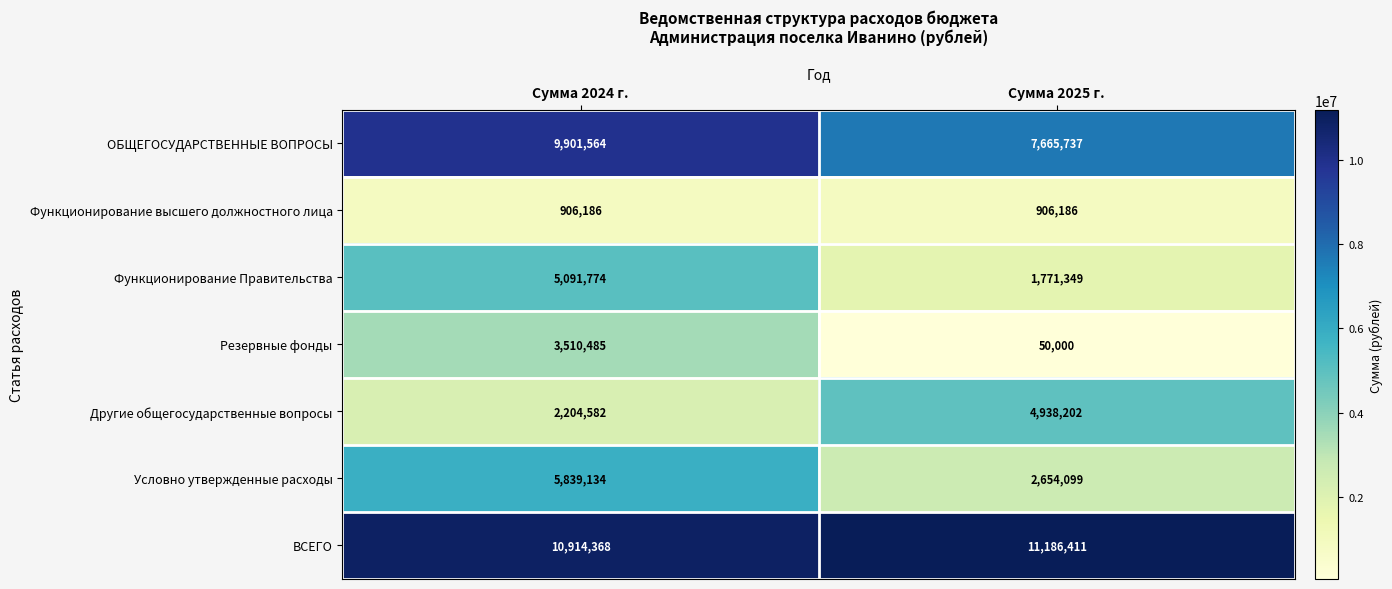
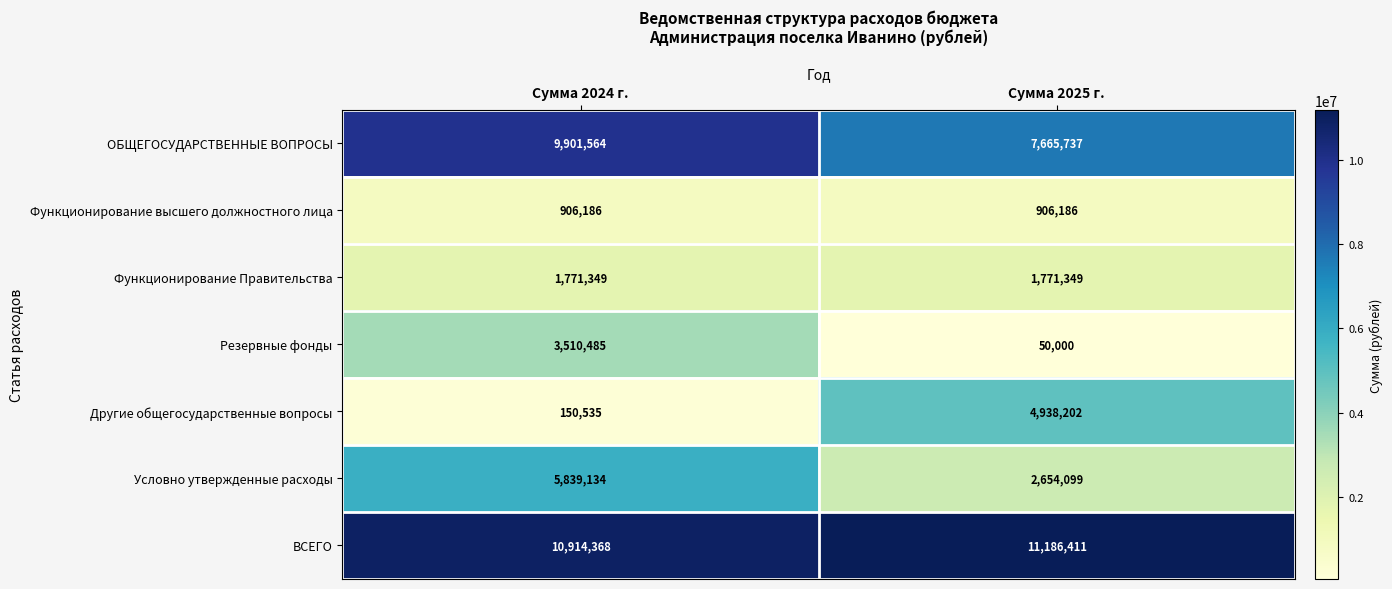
  {
    "ОБЩЕГОСУДАРСТВЕННЫЕ ВОПРОСЫ": {
      "Сумма 2024 г.": "9,901,564",
      "Сумма 2025 г.": "7,665,737"
    },
    "Функционирование высшего должностного лица": {
      "Сумма 2024 г.": "906,186",
      "Сумма 2025 г.": "906,186"
    },
    "Функционирование Правительства": {
-     "Сумма 2024 г.": "5,091,774",
+     "Сумма 2024 г.": "1,771,349",
      "Сумма 2025 г.": "1,771,349"
    },
    "Резервные фонды": {
      "Сумма 2024 г.": "3,510,485",
      "Сумма 2025 г.": "50,000"
    },
    "Другие общегосударственные вопросы": {
-     "Сумма 2024 г.": "2,204,582",
+     "Сумма 2024 г.": "150,535",
      "Сумма 2025 г.": "4,938,202"
    },
    "Условно утвержденные расходы": {
      "Сумма 2024 г.": "5,839,134",
      "Сумма 2025 г.": "2,654,099"
    },
    "ВСЕГО": {
      "Сумма 2024 г.": "10,914,368",
      "Сумма 2025 г.": "11,186,411"
    }
  }
